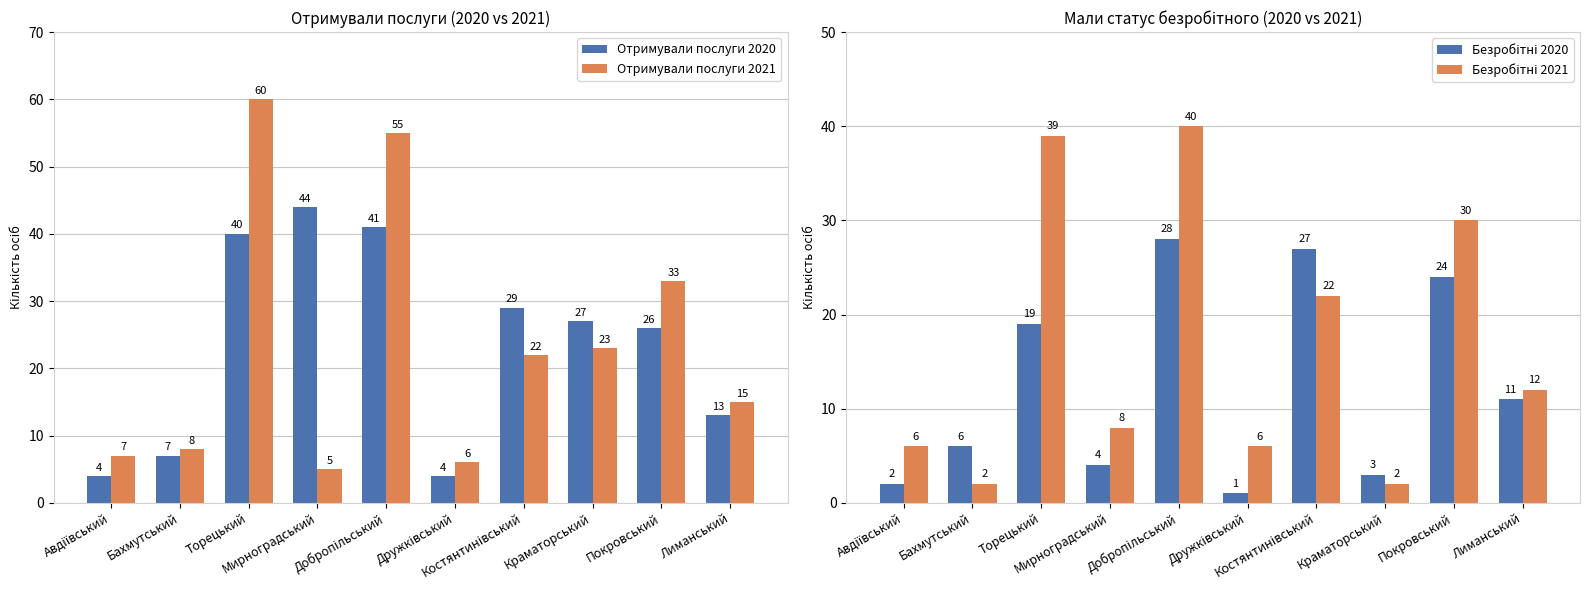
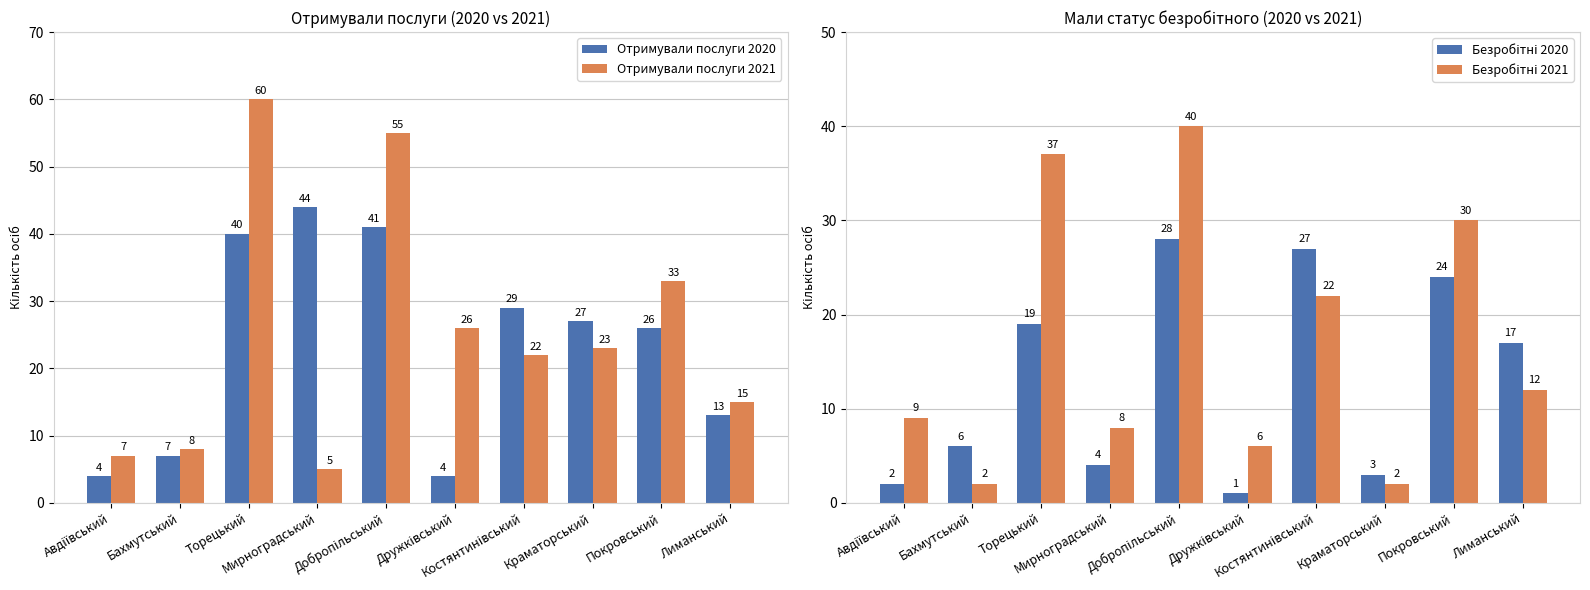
  {
    "Отримували послуги (2020 vs 2021)": {
      "Отримували послуги 2020": {
        "Авдіївський": 4,
        "Бахмутський": 7,
        "Торецький": 40,
        "Мирноградський": 44,
        "Добропільський": 41,
        "Дружківський": 4,
        "Костянтинівський": 29,
        "Краматорський": 27,
        "Покровський": 26,
        "Лиманський": 13
      },
      "Отримували послуги 2021": {
        "Авдіївський": 7,
        "Бахмутський": 8,
        "Торецький": 60,
        "Мирноградський": 5,
        "Добропільський": 55,
-       "Дружківський": 6,
+       "Дружківський": 26,
        "Костянтинівський": 22,
        "Краматорський": 23,
        "Покровський": 33,
        "Лиманський": 15
      }
    },
    "Мали статус безробітного (2020 vs 2021)": {
      "Безробітні 2020": {
        "Авдіївський": 2,
        "Бахмутський": 6,
        "Торецький": 19,
        "Мирноградський": 4,
        "Добропільський": 28,
        "Дружківський": 1,
        "Костянтинівський": 27,
        "Краматорський": 3,
        "Покровський": 24,
-       "Лиманський": 11
+       "Лиманський": 17
      },
      "Безробітні 2021": {
-       "Авдіївський": 6,
+       "Авдіївський": 9,
        "Бахмутський": 2,
-       "Торецький": 39,
+       "Торецький": 37,
        "Мирноградський": 8,
        "Добропільський": 40,
        "Дружківський": 6,
        "Костянтинівський": 22,
        "Краматорський": 2,
        "Покровський": 30,
        "Лиманський": 12
      }
    }
  }
